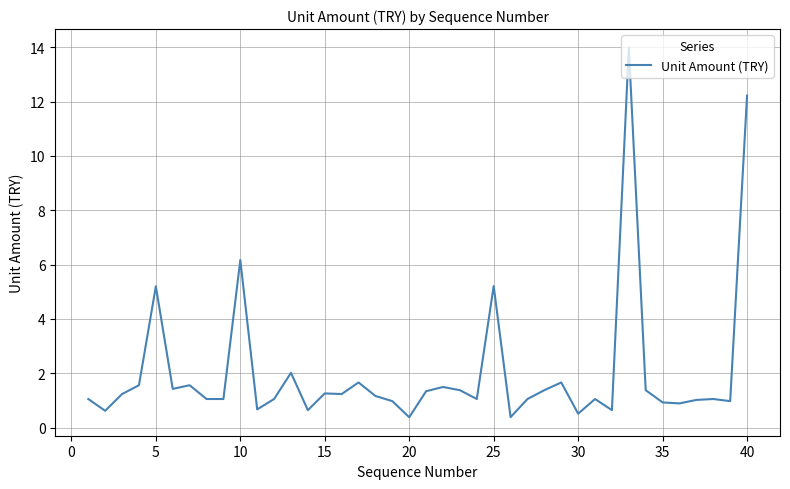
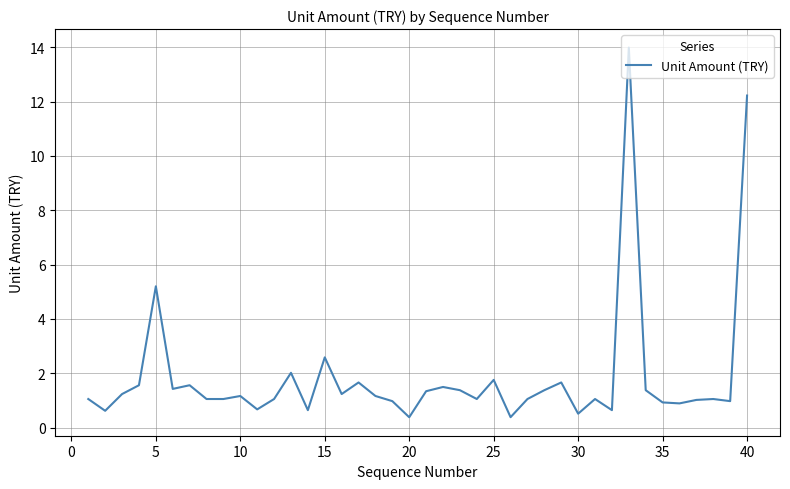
  {
    "5": 5.2,
-   "10": 6.2,
-   "15": 1.3,
+   "10": 1.2,
+   "15": 2.6,
    "20": 0.4,
-   "25": 5.2,
+   "25": 1.8,
    "30": 0.5,
    "35": 0.9,
    "40": 12.2
  }
